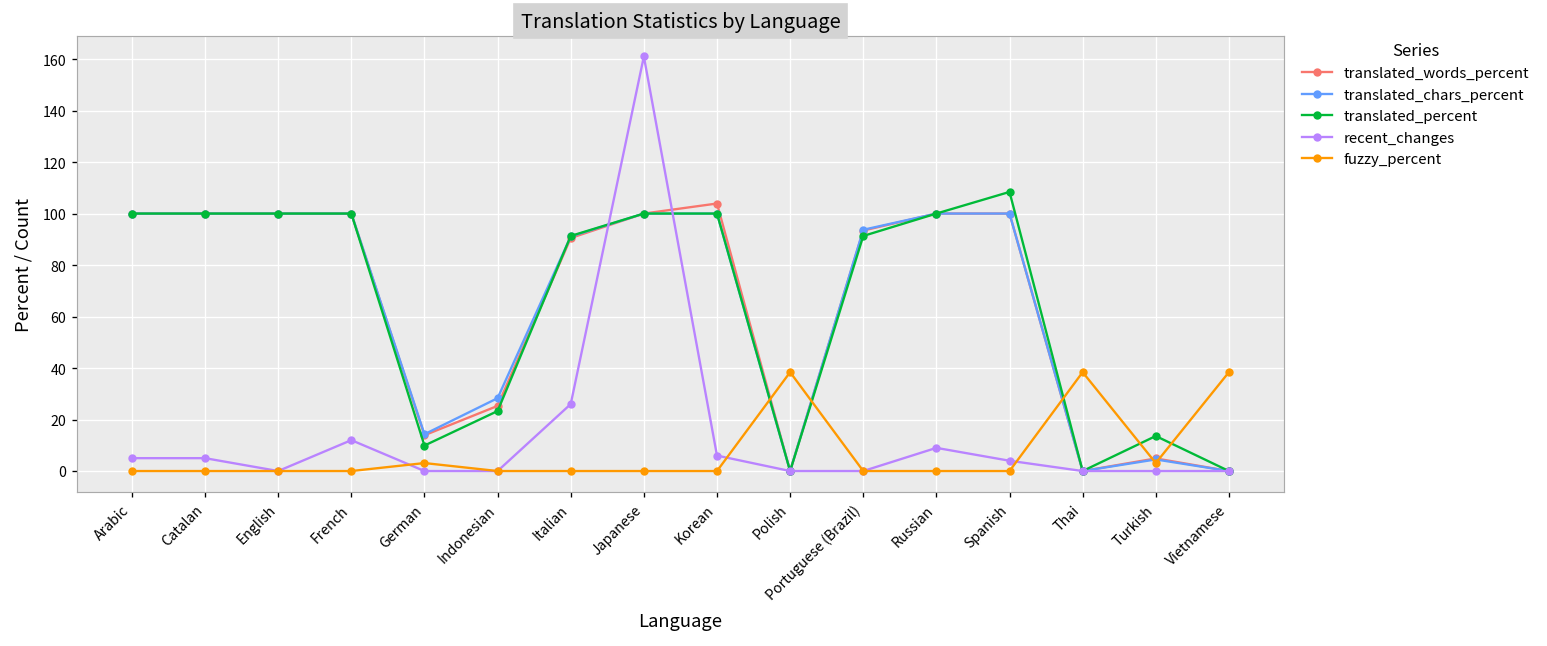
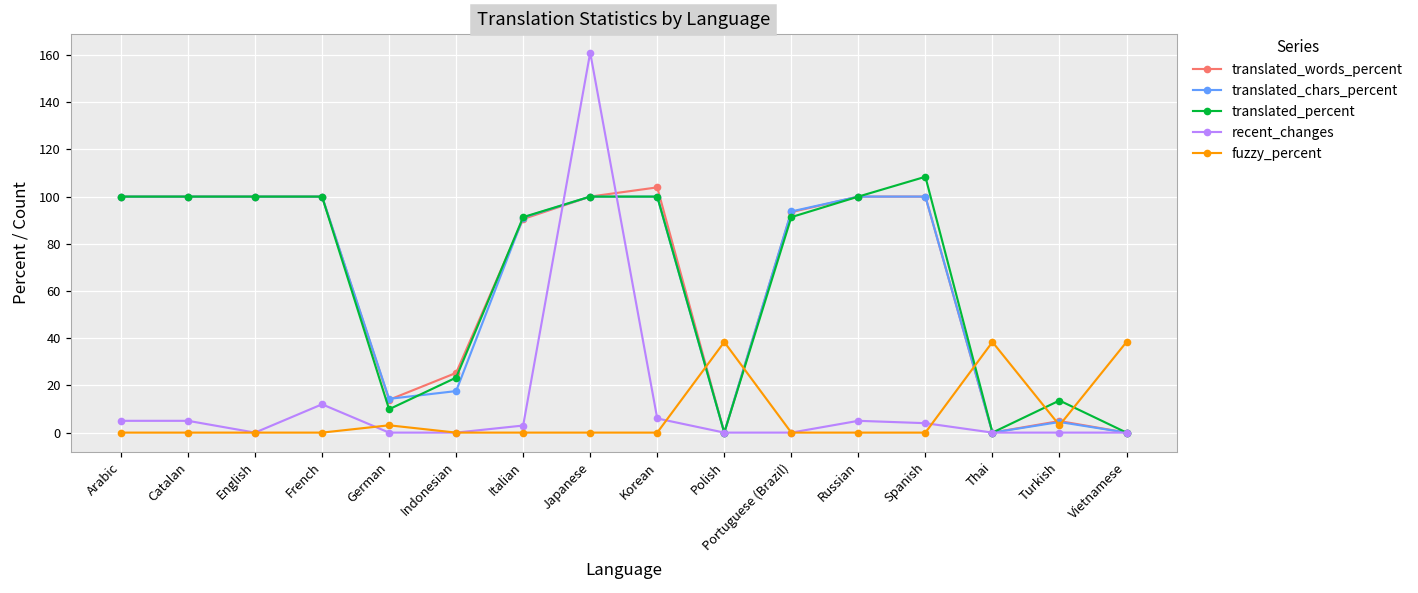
  {
    "translated_words_percent": {
      "Indonesian": 25,
      "Korean": 104
    },
    "translated_chars_percent": {
-     "Indonesian": 28
+     "Indonesian": 18
    },
    "translated_percent": {
      "German": 10,
      "Indonesian": 23,
      "Portuguese (Brazil)": 91,
      "Spanish": 108,
      "Turkish": 14
    },
    "recent_changes": {
      "Arabic": 5,
      "Catalan": 5,
      "French": 12,
      "German": 0,
-     "Italian": 26,
+     "Italian": 3,
      "Japanese": 161,
      "Korean": 6,
-     "Russian": 9,
+     "Russian": 5,
      "Spanish": 4,
      "Turkish": 0
    },
    "fuzzy_percent": {
      "Arabic": 0,
      "Catalan": 0,
      "French": 0,
      "German": 3,
      "Italian": 0,
      "Japanese": 0,
      "Korean": 0,
      "Polish": 38,
      "Russian": 0,
      "Spanish": 0,
      "Thai": 38,
      "Turkish": 3,
      "Vietnamese": 38
    }
  }
